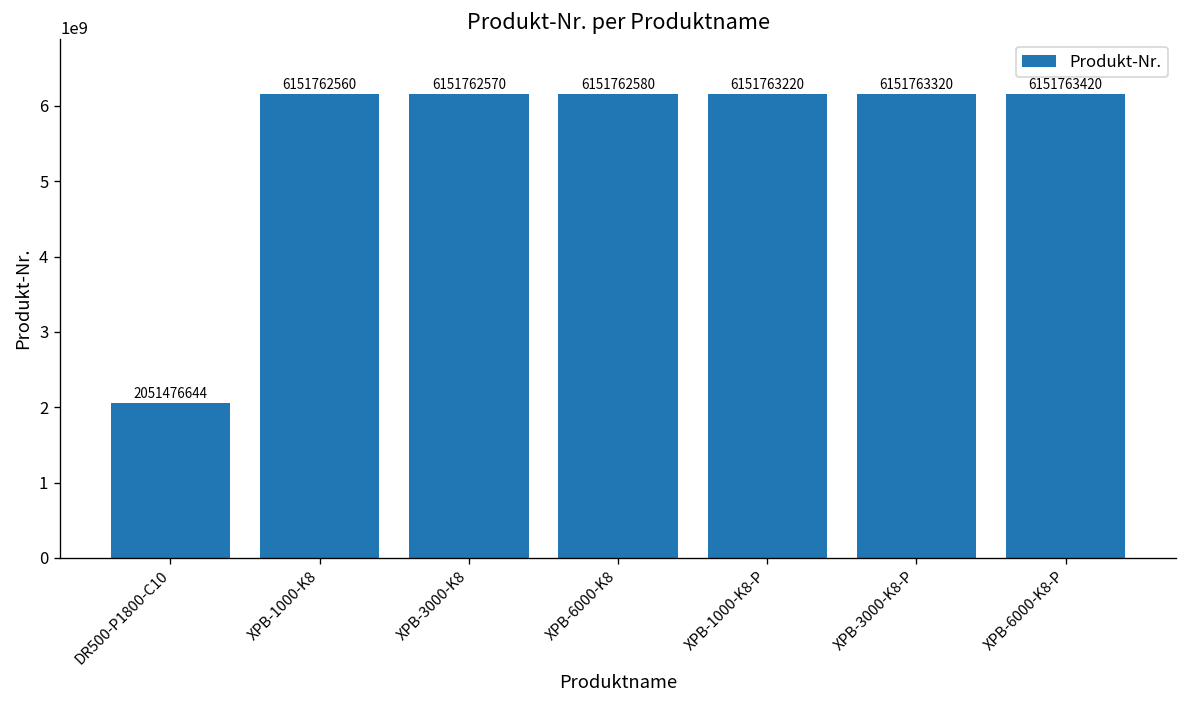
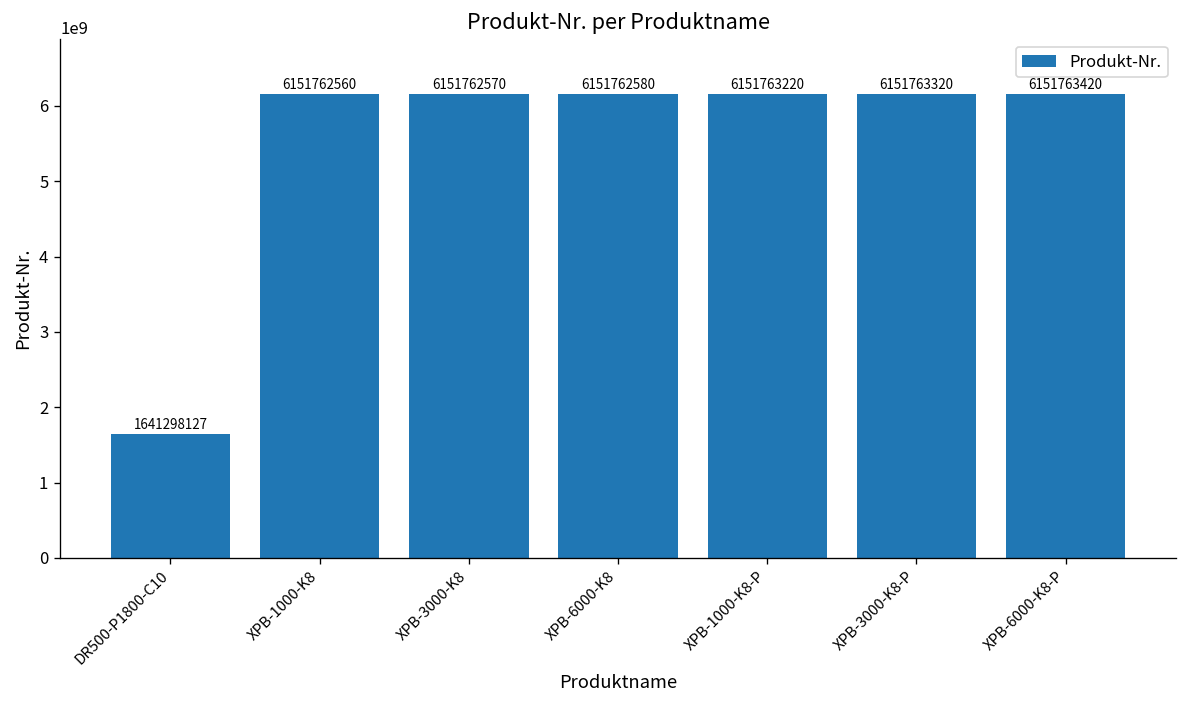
  {
-   "DR500-P1800-C10": 2051476644,
+   "DR500-P1800-C10": 1641298127,
    "XPB-1000-K8": 6151762560,
    "XPB-3000-K8": 6151762570,
    "XPB-6000-K8": 6151762580,
    "XPB-1000-K8-P": 6151763220,
    "XPB-3000-K8-P": 6151763320,
    "XPB-6000-K8-P": 6151763420
  }
